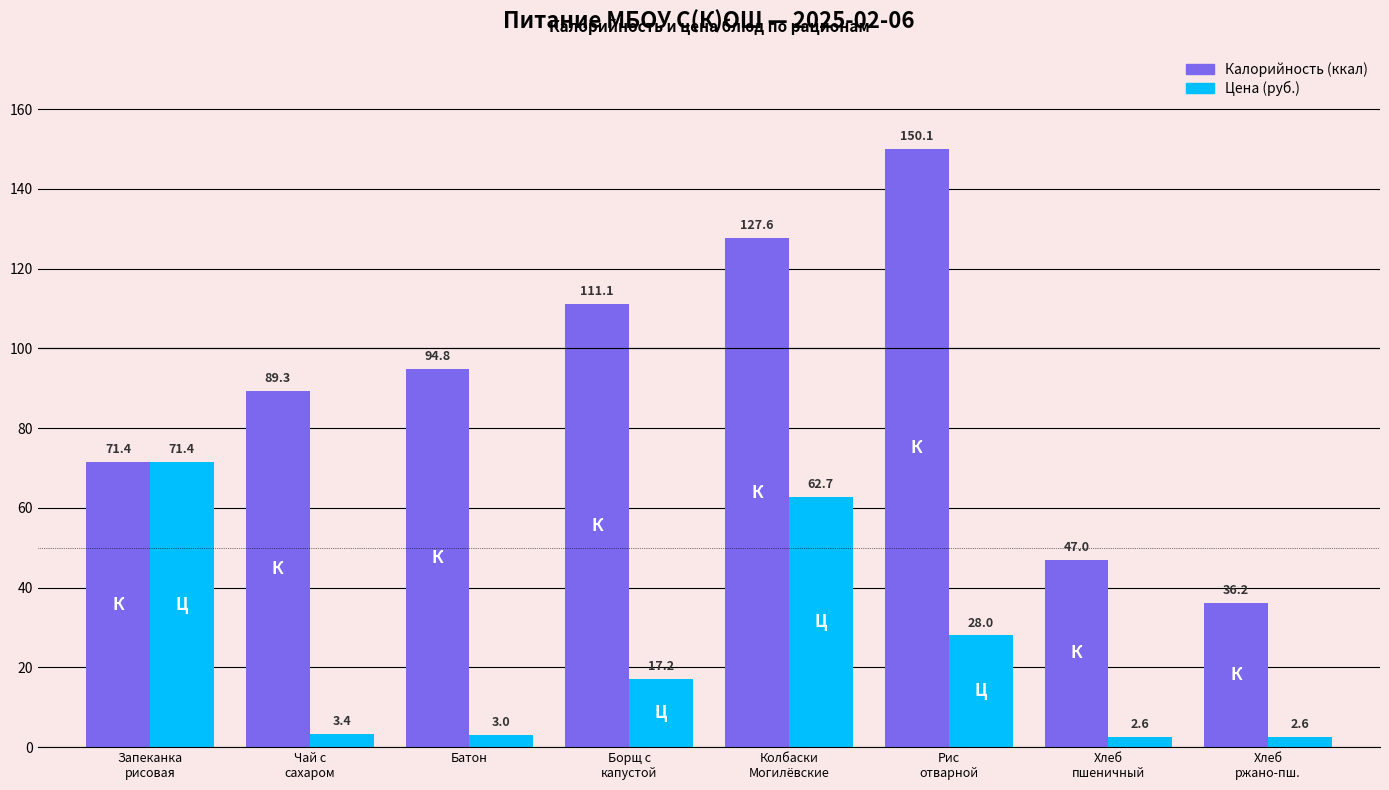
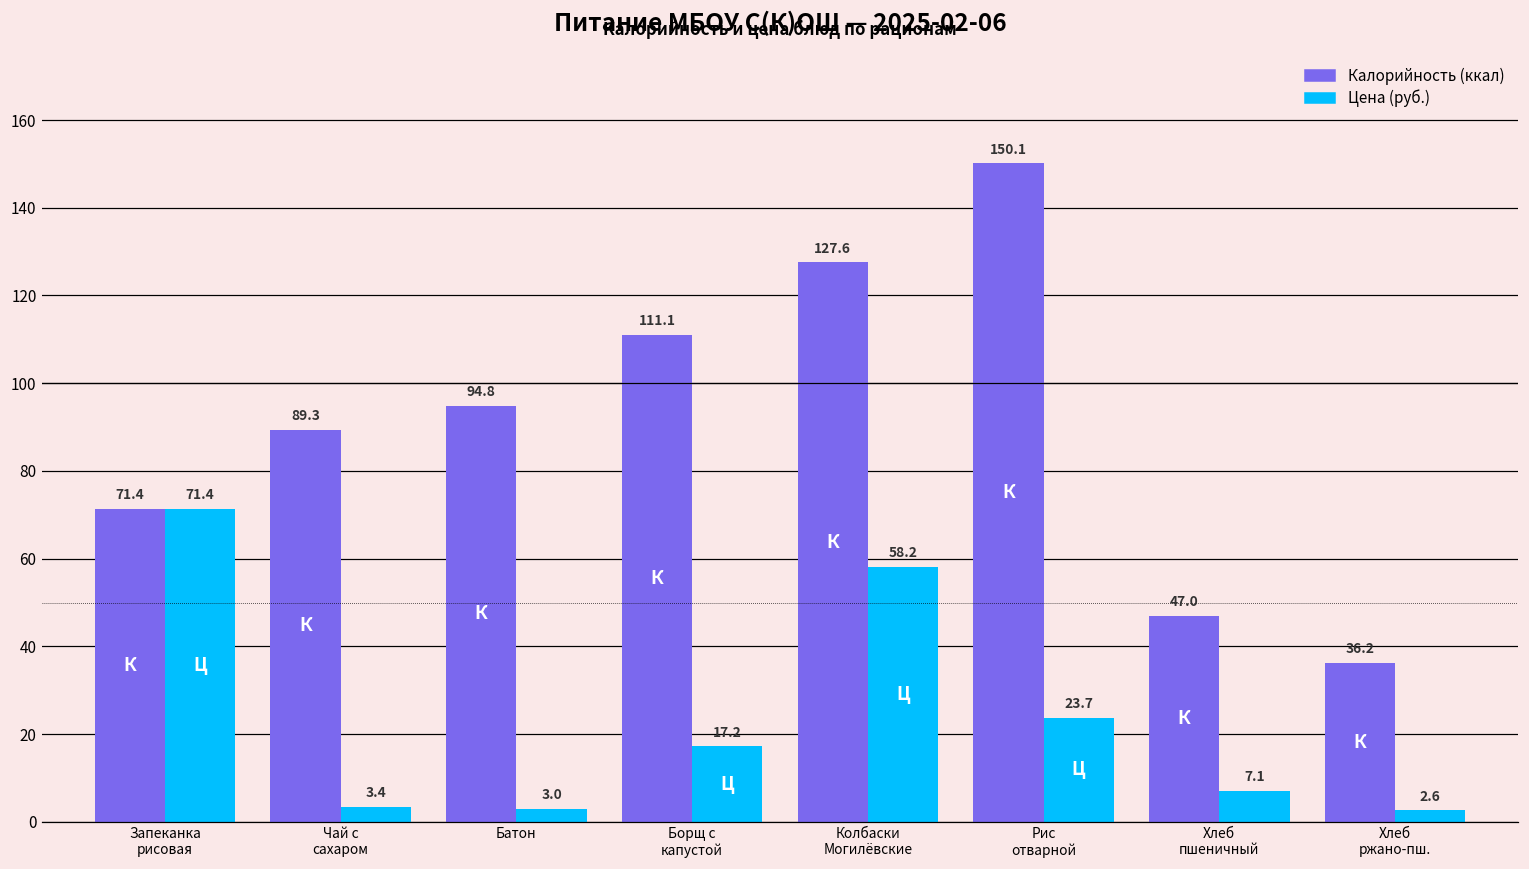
  {
    "Цена (руб.)": {
      "Запеканка рисовая": 71.4,
      "Чай с сахаром": 3.4,
      "Батон": 3.0,
      "Борщ с капустой": 17.2,
-     "Колбаски Могилёвские": 62.7,
-     "Рис отварной": 28.0,
-     "Хлеб пшеничный": 2.6,
+     "Колбаски Могилёвские": 58.2,
+     "Рис отварной": 23.7,
+     "Хлеб пшеничный": 7.1,
      "Хлеб ржано-пш.": 2.6
    }
  }
